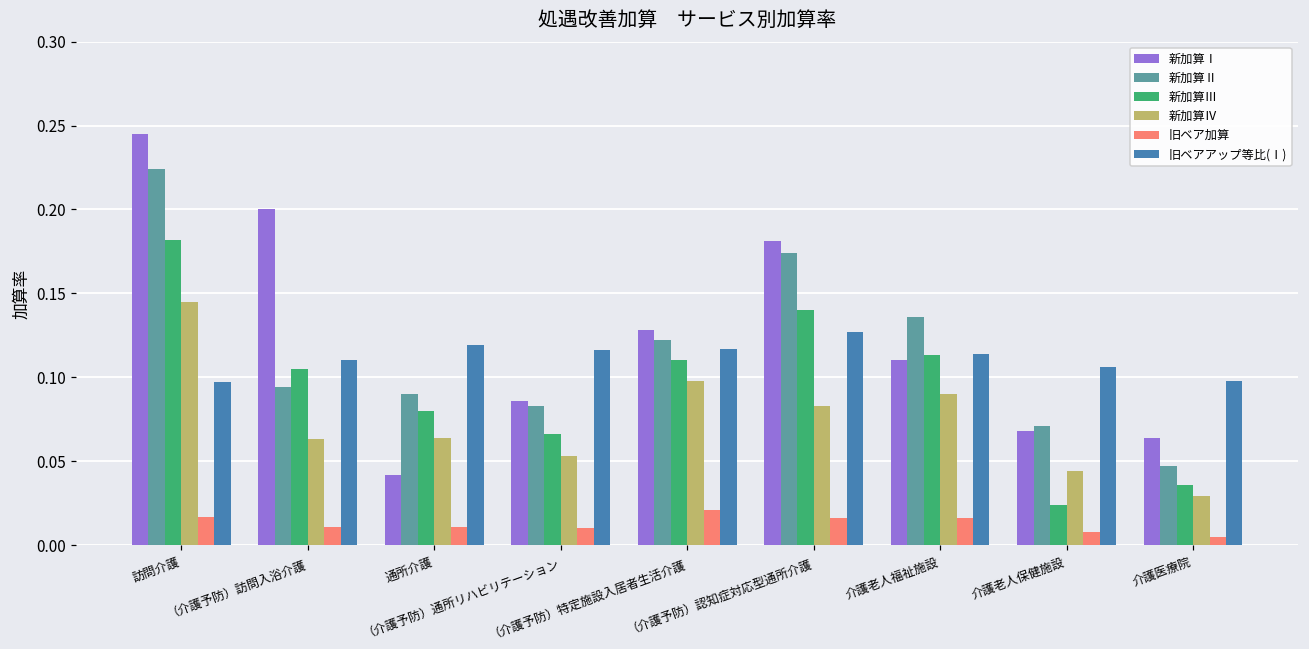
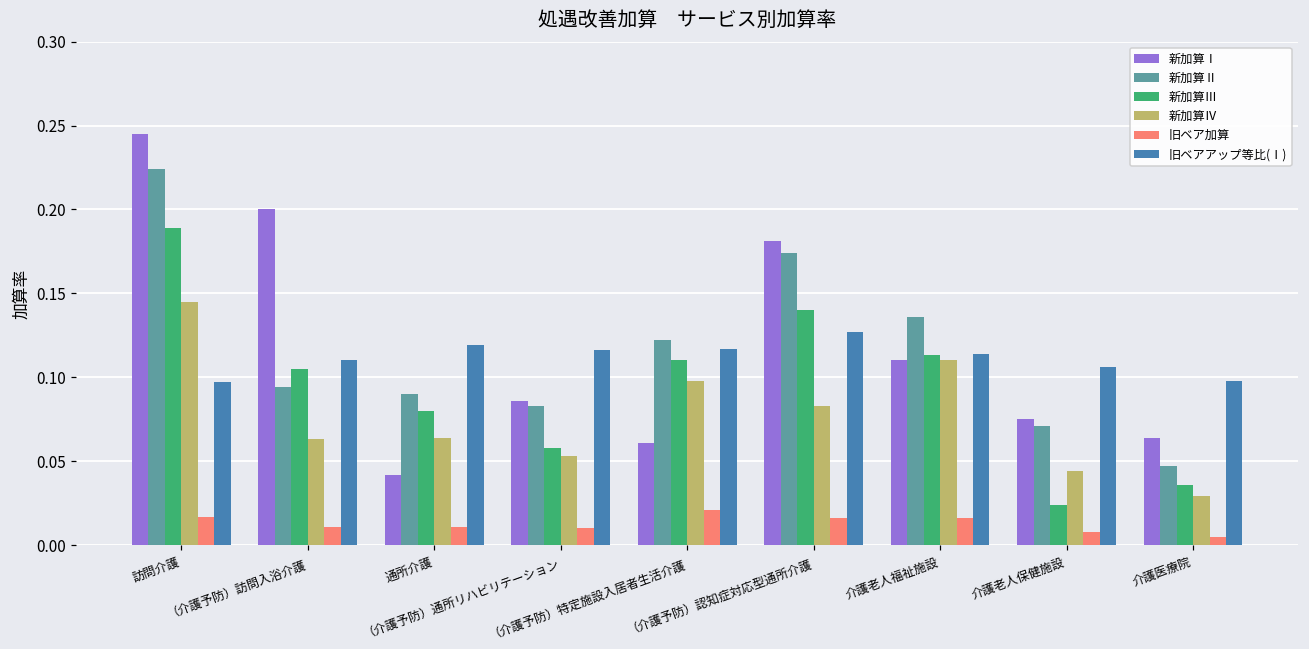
  {
    "新加算Ⅰ": {
      "訪問介護": 0.245,
      "（介護予防）訪問入浴介護": 0.200,
      "通所介護": 0.042,
      "（介護予防）通所リハビリテーション": 0.086,
-     "（介護予防）特定施設入居者生活介護": 0.128,
+     "（介護予防）特定施設入居者生活介護": 0.061,
      "（介護予防）認知症対応型通所介護": 0.181,
      "介護老人福祉施設": 0.110,
-     "介護老人保健施設": 0.068,
+     "介護老人保健施設": 0.075,
      "介護医療院": 0.064
    },
    "新加算Ⅲ": {
-     "訪問介護": 0.182,
+     "訪問介護": 0.189,
      "（介護予防）訪問入浴介護": 0.105,
      "通所介護": 0.080,
-     "（介護予防）通所リハビリテーション": 0.066,
+     "（介護予防）通所リハビリテーション": 0.058,
      "（介護予防）特定施設入居者生活介護": 0.110,
      "（介護予防）認知症対応型通所介護": 0.140,
      "介護老人福祉施設": 0.113,
      "介護老人保健施設": 0.024,
      "介護医療院": 0.036
    },
    "新加算Ⅳ": {
      "訪問介護": 0.145,
      "（介護予防）訪問入浴介護": 0.063,
      "通所介護": 0.064,
      "（介護予防）通所リハビリテーション": 0.053,
      "（介護予防）特定施設入居者生活介護": 0.098,
      "（介護予防）認知症対応型通所介護": 0.083,
-     "介護老人福祉施設": 0.09,
+     "介護老人福祉施設": 0.11,
      "介護老人保健施設": 0.044,
      "介護医療院": 0.03
    },
    "旧ベア加算": {
      "訪問介護": 0.017,
      "（介護予防）訪問入浴介護": 0.011,
      "通所介護": 0.011,
      "（介護予防）通所リハビリテーション": 0.010,
      "（介護予防）特定施設入居者生活介護": 0.021,
      "（介護予防）認知症対応型通所介護": 0.016,
      "介護老人福祉施設": 0.016,
      "介護老人保健施設": 0.008,
      "介護医療院": 0.005
    }
  }
